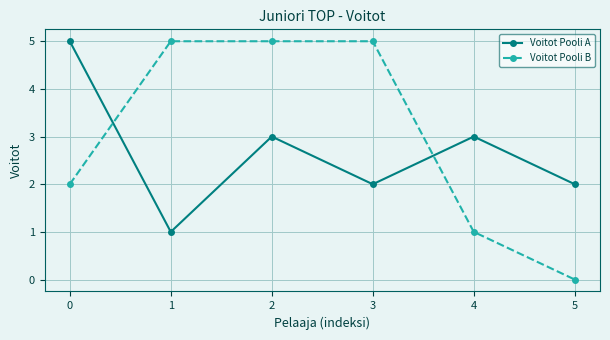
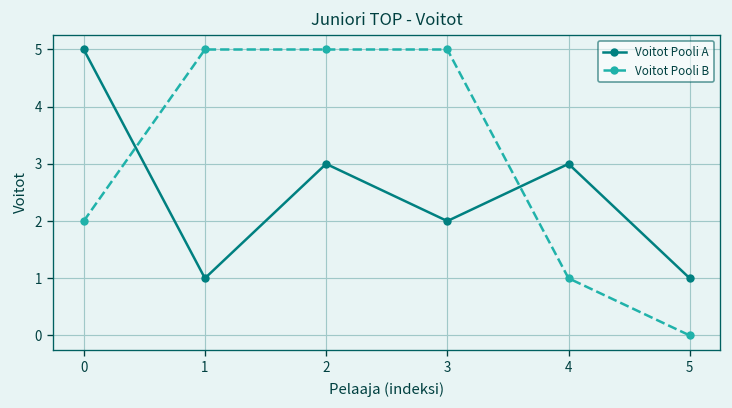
  {
    "Voitot Pooli A": {
      "0": 5,
      "1": 1,
      "2": 3,
      "3": 2,
      "4": 3,
-     "5": 2
+     "5": 1
    },
    "Voitot Pooli B": {
      "0": 2,
      "1": 5,
      "2": 5,
      "3": 5,
      "4": 1,
      "5": 0
    }
  }
